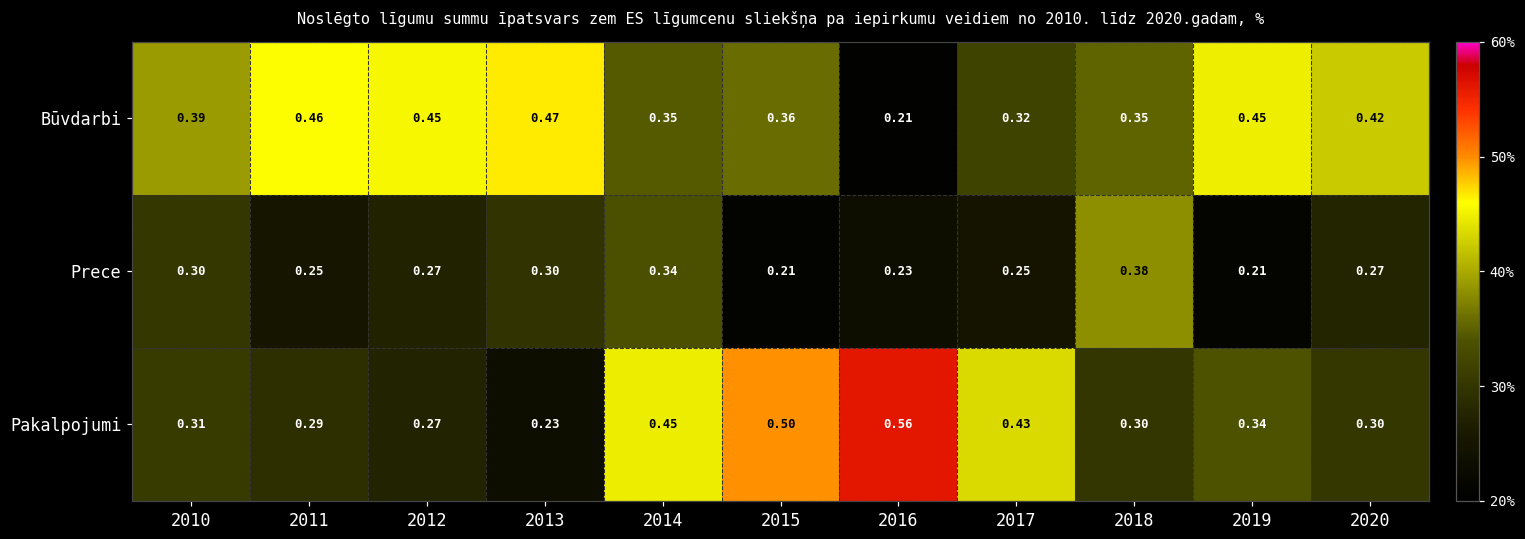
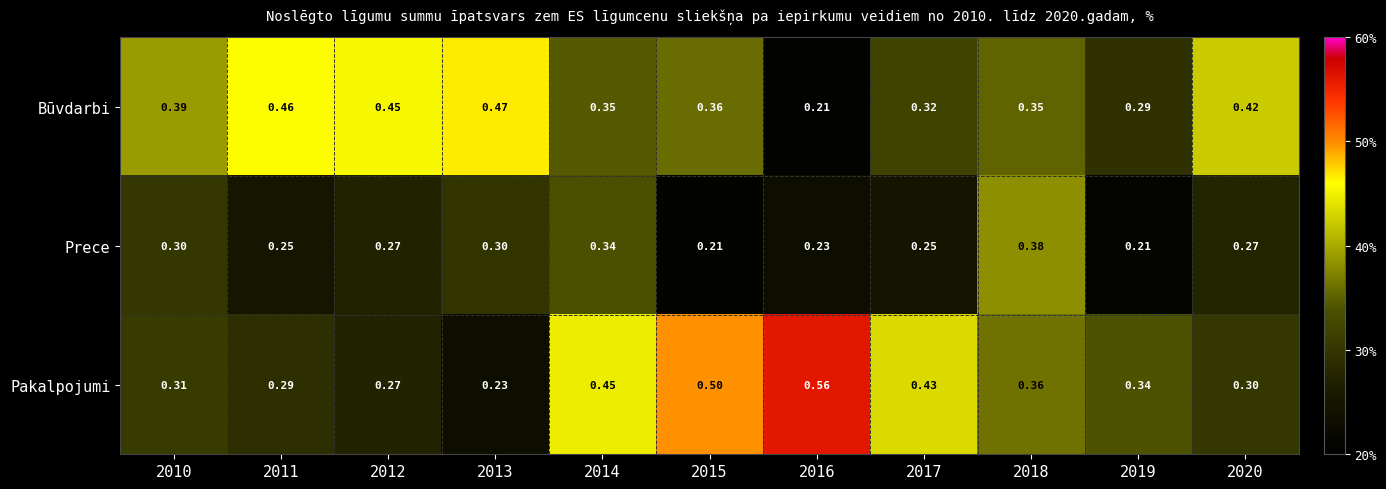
  {
    "Būvdarbi": {
      "2010": 0.39,
      "2011": 0.46,
      "2012": 0.45,
      "2013": 0.47,
      "2014": 0.35,
      "2015": 0.36,
      "2016": 0.21,
      "2017": 0.32,
      "2018": 0.35,
-     "2019": 0.45,
+     "2019": 0.29,
      "2020": 0.42
    },
    "Prece": {
      "2010": 0.30,
      "2011": 0.25,
      "2012": 0.27,
      "2013": 0.30,
      "2014": 0.34,
      "2015": 0.21,
      "2016": 0.23,
      "2017": 0.25,
      "2018": 0.38,
      "2019": 0.21,
      "2020": 0.27
    },
    "Pakalpojumi": {
      "2010": 0.31,
      "2011": 0.29,
      "2012": 0.27,
      "2013": 0.23,
      "2014": 0.45,
      "2015": 0.50,
      "2016": 0.56,
      "2017": 0.43,
-     "2018": 0.30,
+     "2018": 0.36,
      "2019": 0.34,
      "2020": 0.30
    }
  }
